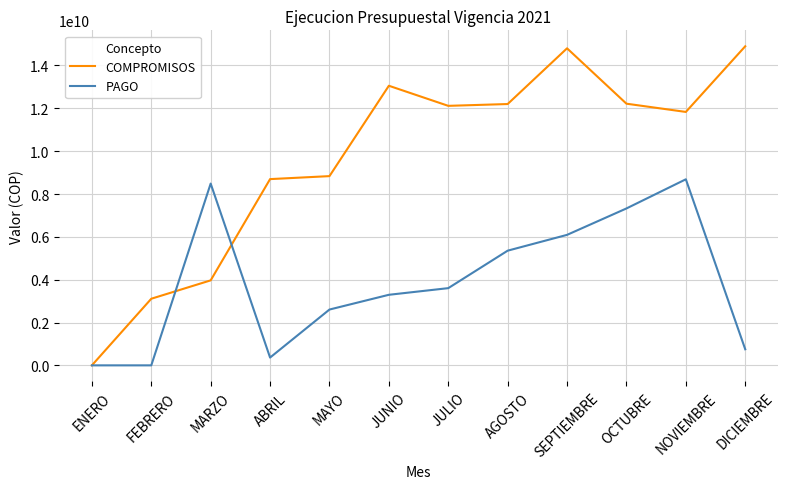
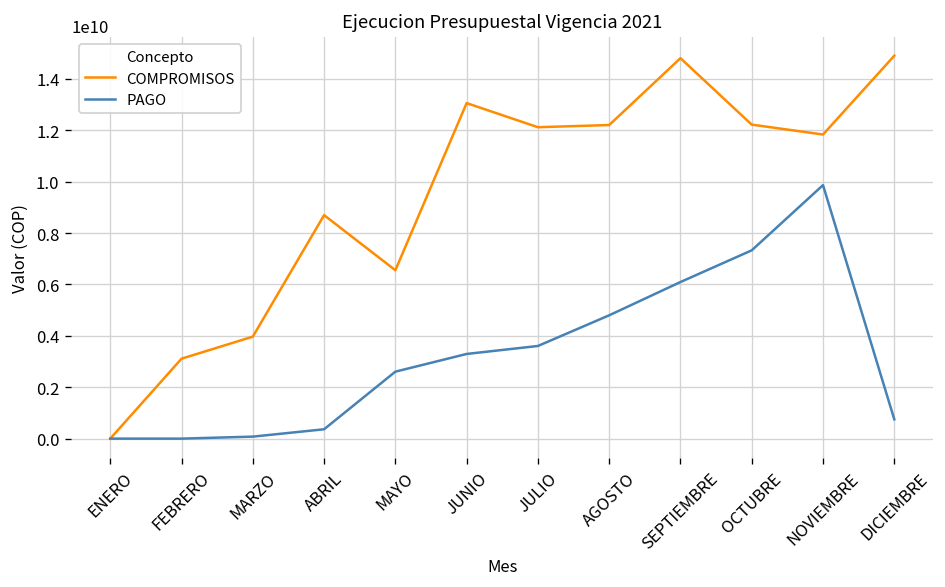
  {
    "COMPROMISOS": {
      "FEBRERO": 3100000000,
      "MARZO": 4000000000,
      "ABRIL": 8700000000,
-     "MAYO": 8800000000,
+     "MAYO": 6600000000,
      "JUNIO": 13100000000,
      "JULIO": 12100000000,
      "AGOSTO": 12200000000,
      "SEPTIEMBRE": 14800000000,
      "OCTUBRE": 12200000000,
      "NOVIEMBRE": 11800000000,
      "DICIEMBRE": 14900000000
    },
    "PAGO": {
      "FEBRERO": 0,
-     "MARZO": 8500000000,
+     "MARZO": 100000000,
      "ABRIL": 400000000,
      "MAYO": 2600000000,
      "JUNIO": 3300000000,
      "JULIO": 3600000000,
-     "AGOSTO": 5400000000,
+     "AGOSTO": 4800000000,
      "SEPTIEMBRE": 6100000000,
      "OCTUBRE": 7300000000,
-     "NOVIEMBRE": 8700000000,
+     "NOVIEMBRE": 9900000000,
      "DICIEMBRE": 800000000
    }
  }
